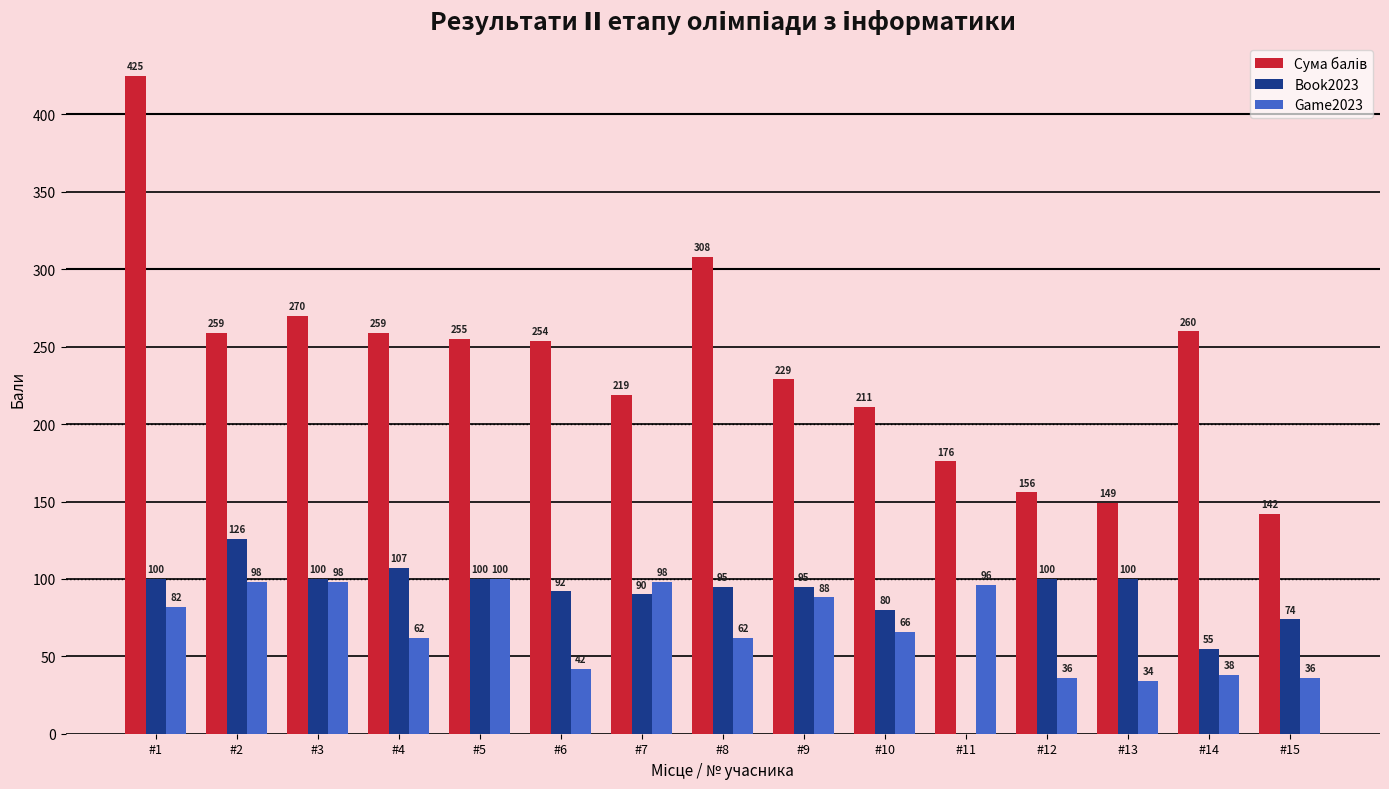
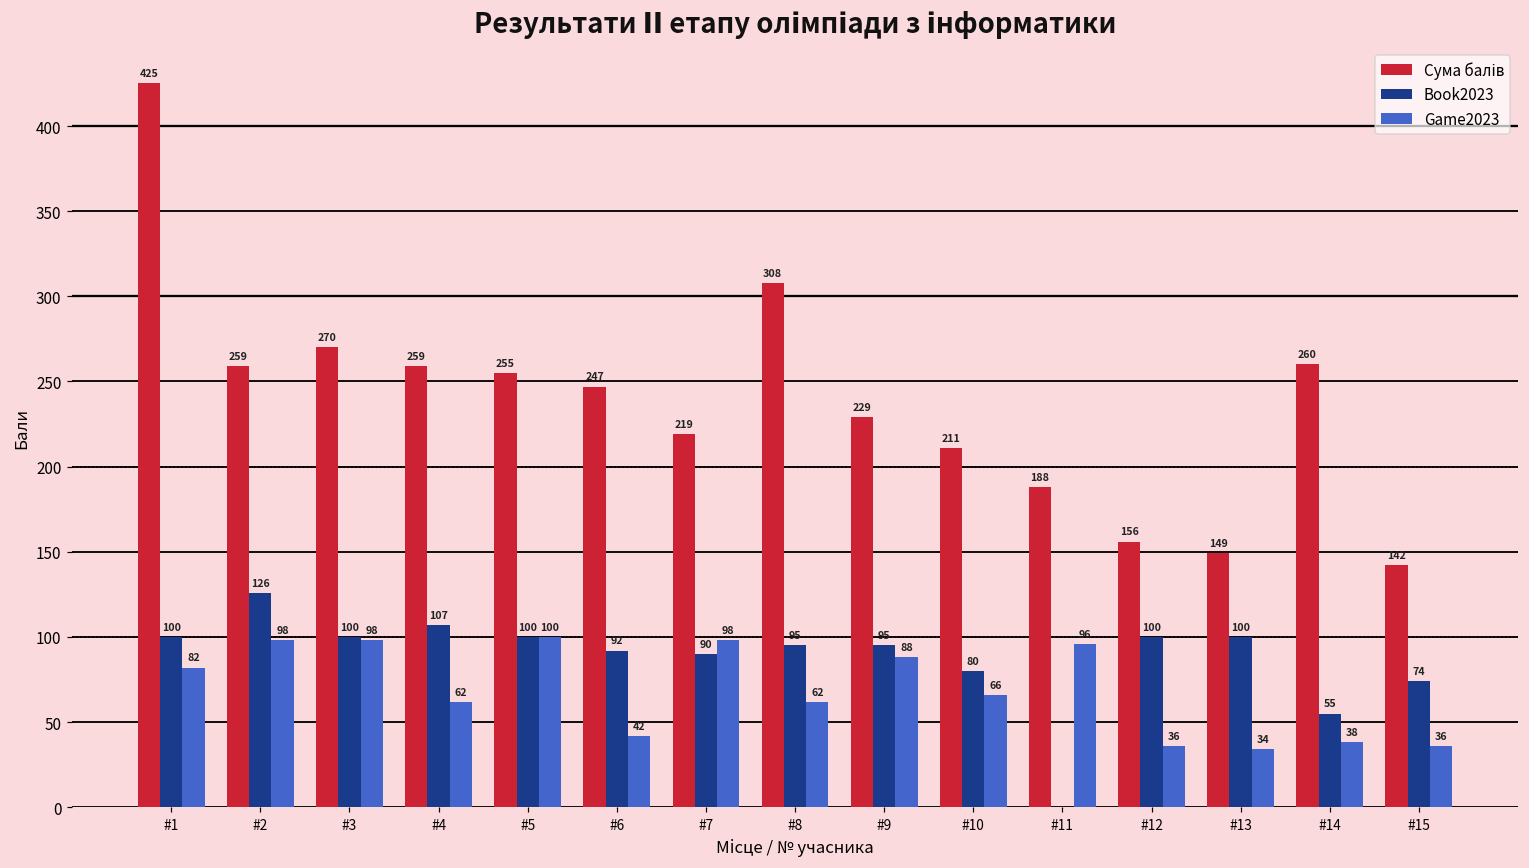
  {
    "Сума балів": {
      "#1": 425,
      "#2": 259,
      "#3": 270,
      "#4": 259,
      "#5": 255,
-     "#6": 254,
+     "#6": 247,
      "#7": 219,
      "#8": 308,
      "#9": 229,
      "#10": 211,
-     "#11": 176,
+     "#11": 188,
      "#12": 156,
      "#13": 149,
      "#14": 260,
      "#15": 142
    },
    "Book2023": {
      "#1": 100,
      "#2": 126,
      "#3": 100,
      "#4": 107,
      "#5": 100,
      "#6": 92,
      "#7": 90,
      "#8": 95,
      "#9": 95,
      "#10": 80,
      "#12": 100,
      "#13": 100,
      "#14": 55,
      "#15": 74
    },
    "Game2023": {
      "#1": 82,
      "#2": 98,
      "#3": 98,
      "#4": 62,
      "#5": 100,
      "#6": 42,
      "#7": 98,
      "#8": 62,
      "#9": 88,
      "#10": 66,
      "#11": 96,
      "#12": 36,
      "#13": 34,
      "#14": 38,
      "#15": 36
    }
  }
